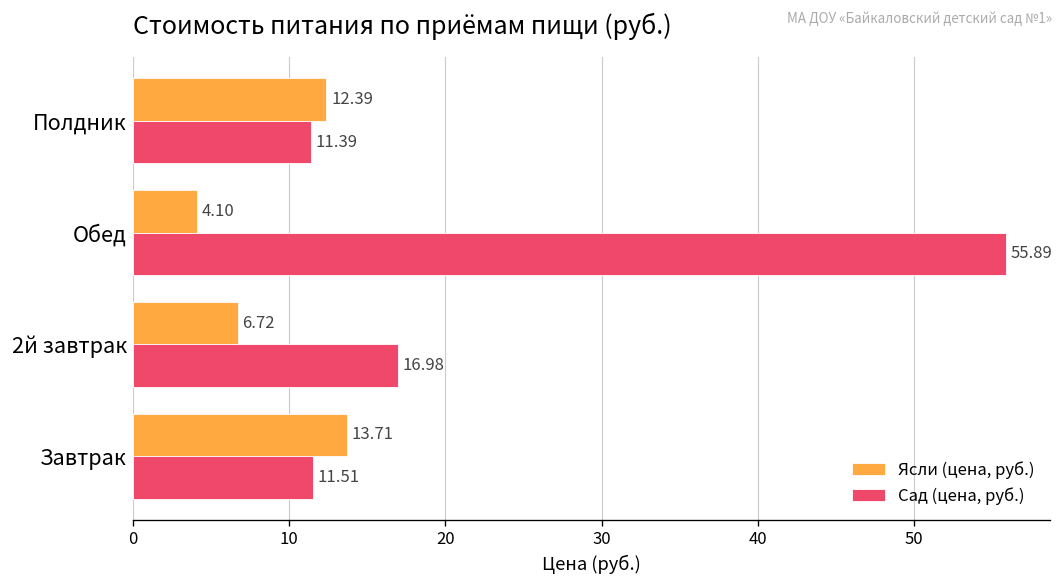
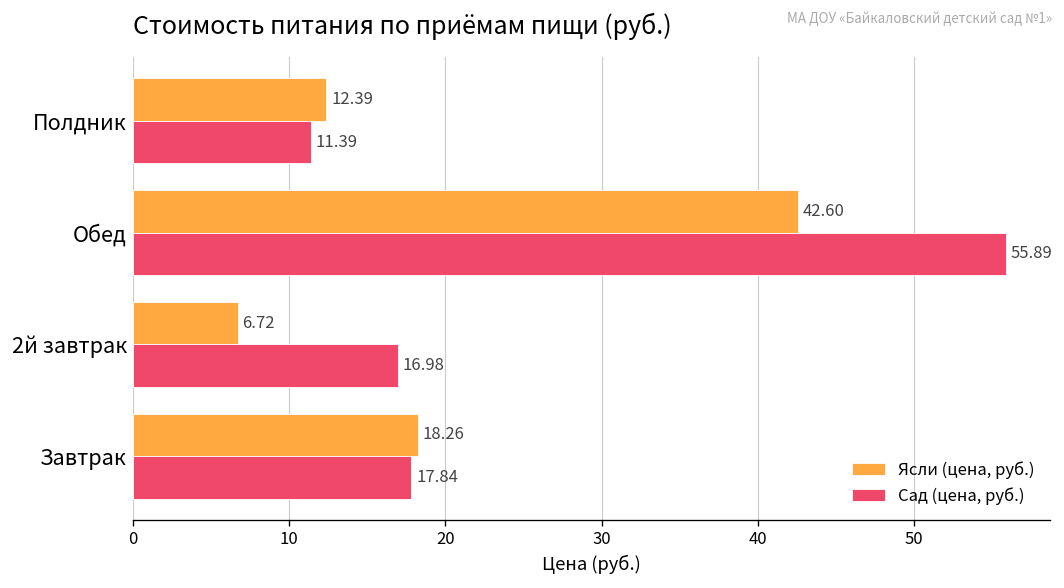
  {
    "Ясли (цена, руб.)": {
      "Полдник": 12.39,
-     "Обед": 4.10,
+     "Обед": 42.60,
      "2й завтрак": 6.72,
-     "Завтрак": 13.71
+     "Завтрак": 18.26
    },
    "Сад (цена, руб.)": {
      "Полдник": 11.39,
      "Обед": 55.89,
      "2й завтрак": 16.98,
-     "Завтрак": 11.51
+     "Завтрак": 17.84
    }
  }
